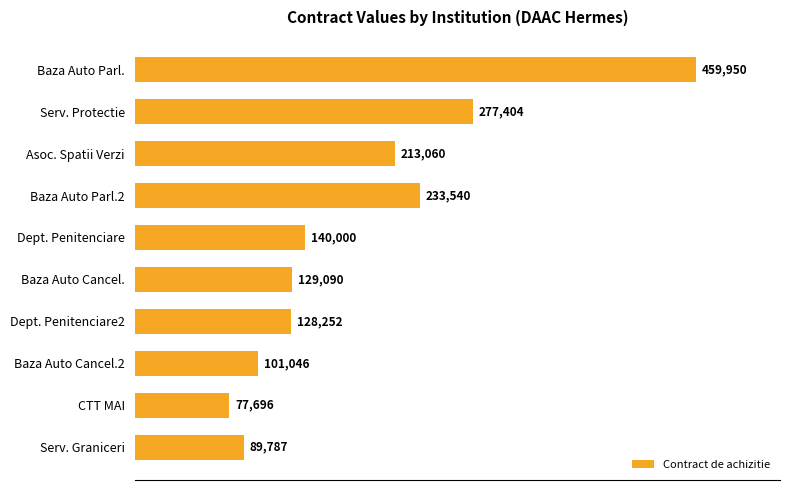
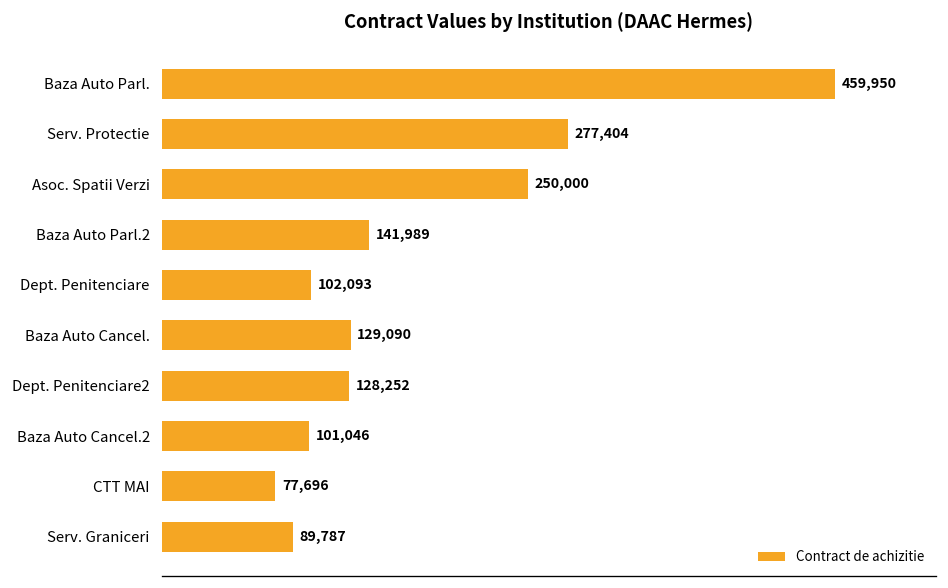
  {
    "Baza Auto Parl.": "459,950",
    "Serv. Protectie": "277,404",
-   "Asoc. Spatii Verzi": "213,060",
-   "Baza Auto Parl.2": "233,540",
-   "Dept. Penitenciare": "140,000",
+   "Asoc. Spatii Verzi": "250,000",
+   "Baza Auto Parl.2": "141,989",
+   "Dept. Penitenciare": "102,093",
    "Baza Auto Cancel.": "129,090",
    "Dept. Penitenciare2": "128,252",
    "Baza Auto Cancel.2": "101,046",
    "CTT MAI": "77,696",
    "Serv. Graniceri": "89,787"
  }
